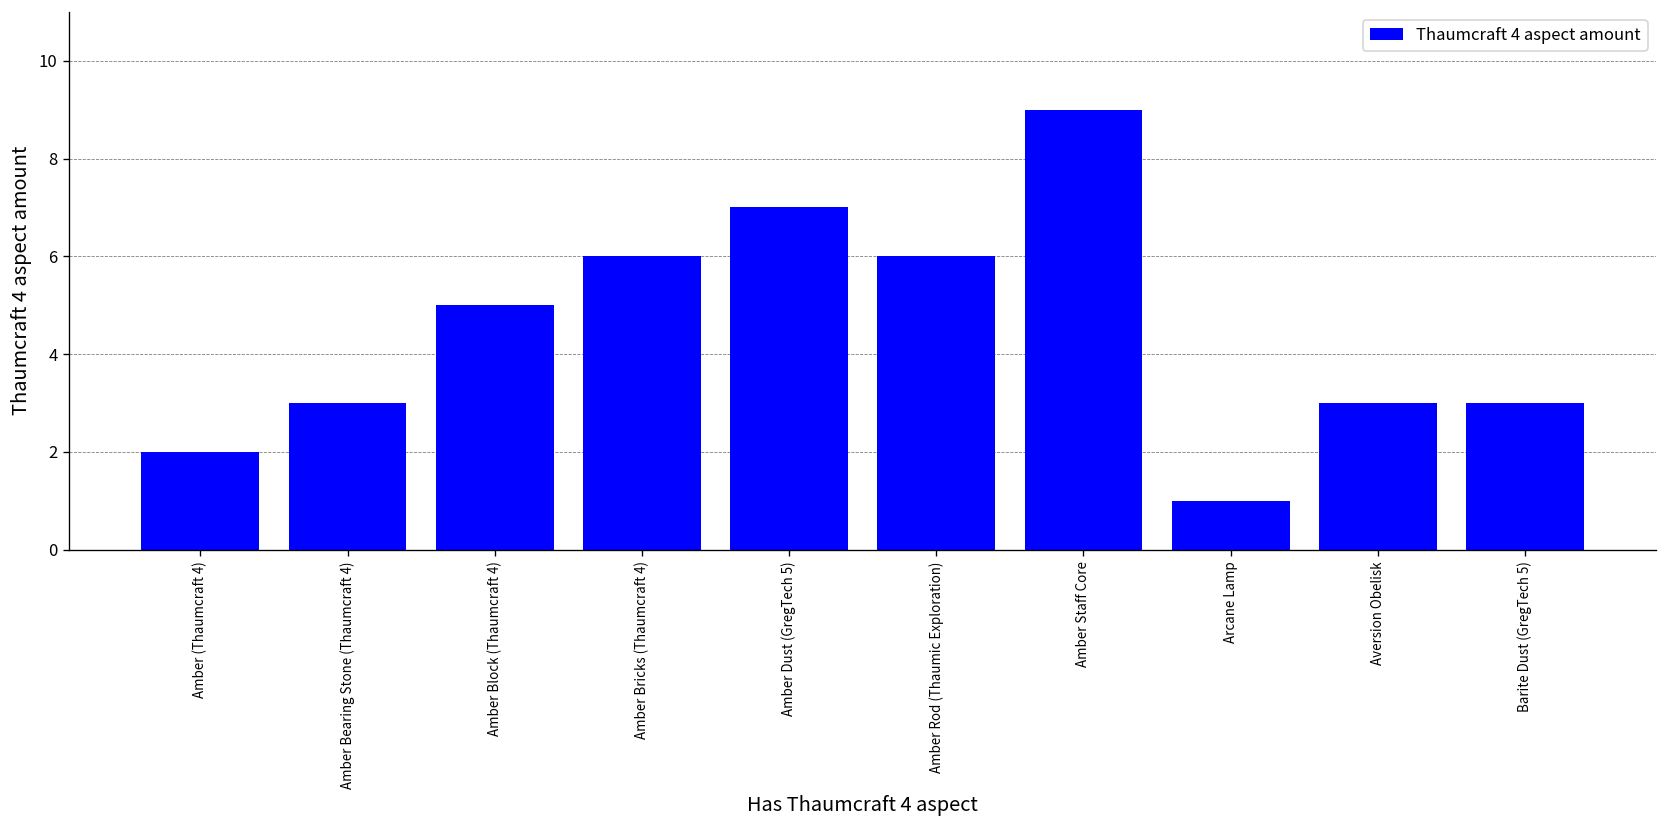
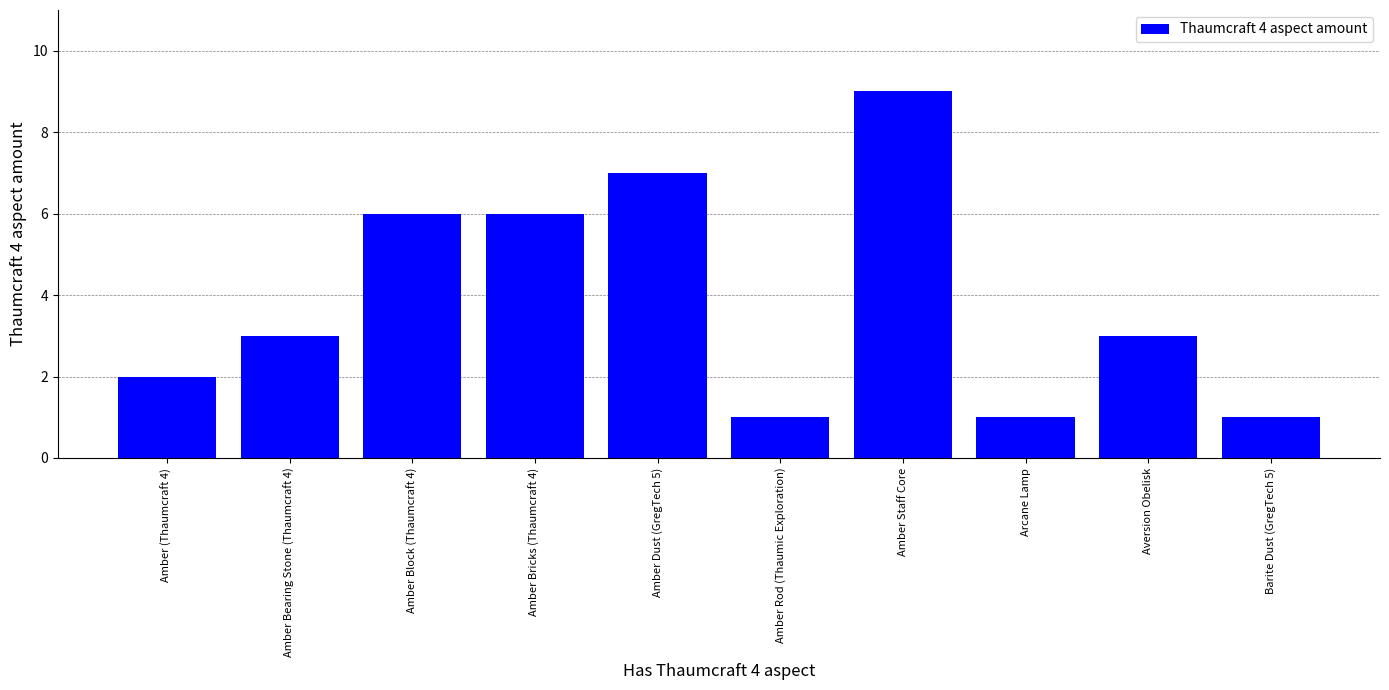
  {
    "Amber (Thaumcraft 4)": 2,
    "Amber Bearing Stone (Thaumcraft 4)": 3,
-   "Amber Block (Thaumcraft 4)": 5,
+   "Amber Block (Thaumcraft 4)": 6,
    "Amber Bricks (Thaumcraft 4)": 6,
    "Amber Dust (GregTech 5)": 7,
-   "Amber Rod (Thaumic Exploration)": 6,
+   "Amber Rod (Thaumic Exploration)": 1,
    "Amber Staff Core": 9,
    "Arcane Lamp": 1,
    "Aversion Obelisk": 3,
-   "Barite Dust (GregTech 5)": 3
+   "Barite Dust (GregTech 5)": 1
  }
